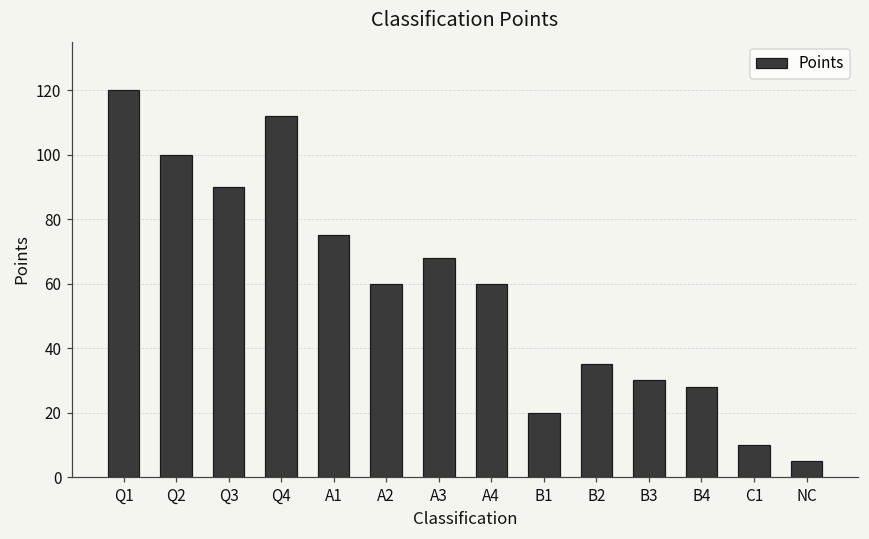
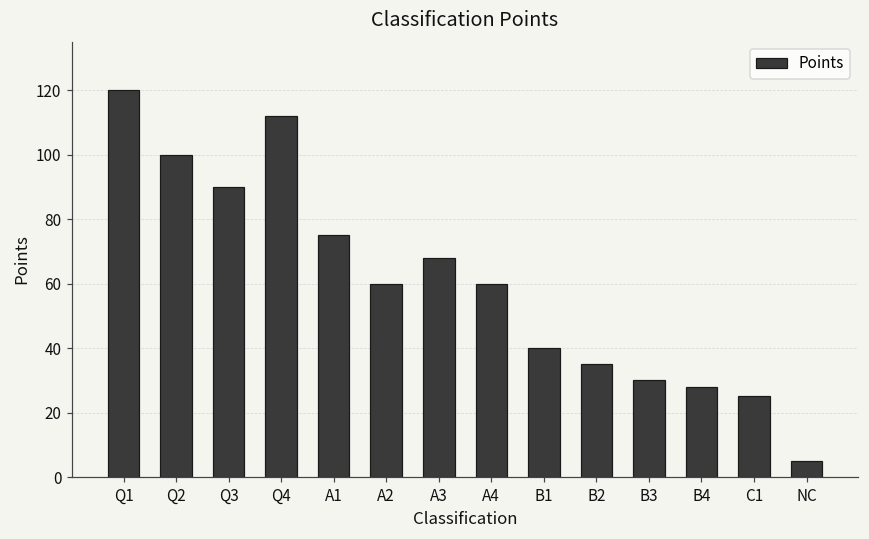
  {
    "Q1": 120,
    "Q2": 100,
    "Q3": 90,
    "Q4": 112,
    "A1": 75,
    "A2": 60,
    "A3": 68,
    "A4": 60,
-   "B1": 20,
+   "B1": 40,
    "B2": 35,
    "B3": 30,
    "B4": 28,
-   "C1": 10,
+   "C1": 25,
    "NC": 5
  }
